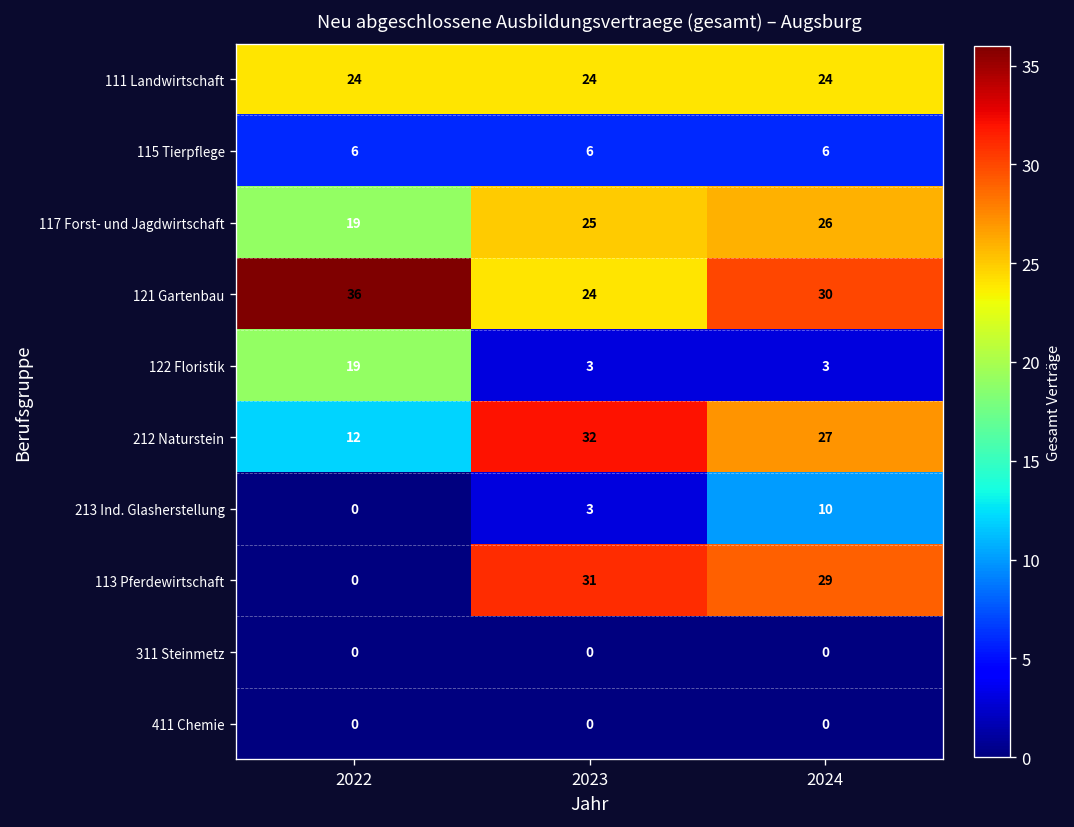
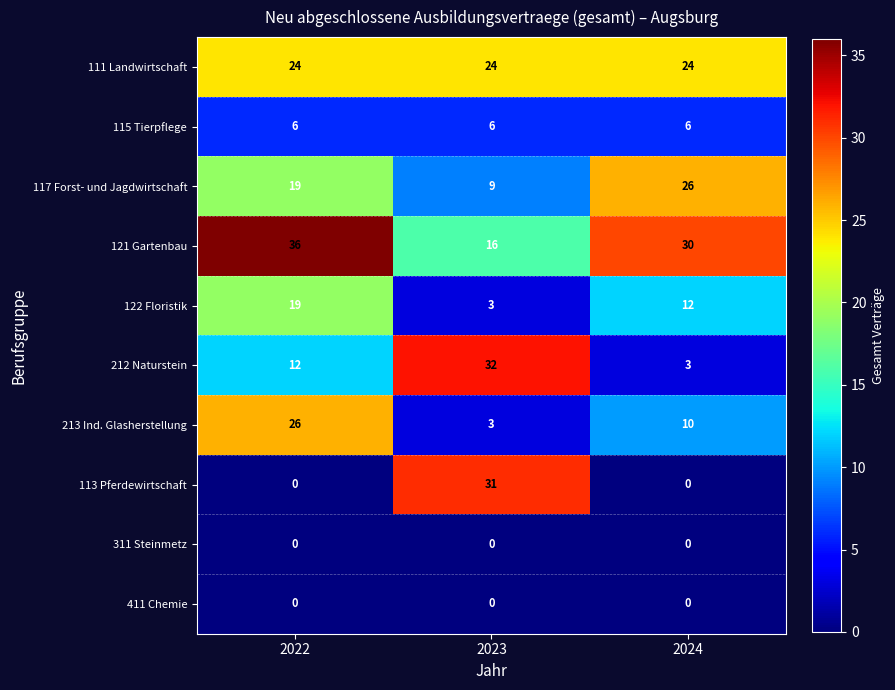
  {
    "111 Landwirtschaft": {
      "2022": 24,
      "2023": 24,
      "2024": 24
    },
    "115 Tierpflege": {
      "2022": 6,
      "2023": 6,
      "2024": 6
    },
    "117 Forst- und Jagdwirtschaft": {
      "2022": 19,
-     "2023": 25,
+     "2023": 9,
      "2024": 26
    },
    "121 Gartenbau": {
      "2022": 36,
-     "2023": 24,
+     "2023": 16,
      "2024": 30
    },
    "122 Floristik": {
      "2022": 19,
      "2023": 3,
-     "2024": 3
+     "2024": 12
    },
    "212 Naturstein": {
      "2022": 12,
      "2023": 32,
-     "2024": 27
+     "2024": 3
    },
    "213 Ind. Glasherstellung": {
-     "2022": 0,
+     "2022": 26,
      "2023": 3,
      "2024": 10
    },
    "113 Pferdewirtschaft": {
      "2022": 0,
      "2023": 31,
-     "2024": 29
+     "2024": 0
    },
    "311 Steinmetz": {
      "2022": 0,
      "2023": 0,
      "2024": 0
    },
    "411 Chemie": {
      "2022": 0,
      "2023": 0,
      "2024": 0
    }
  }
